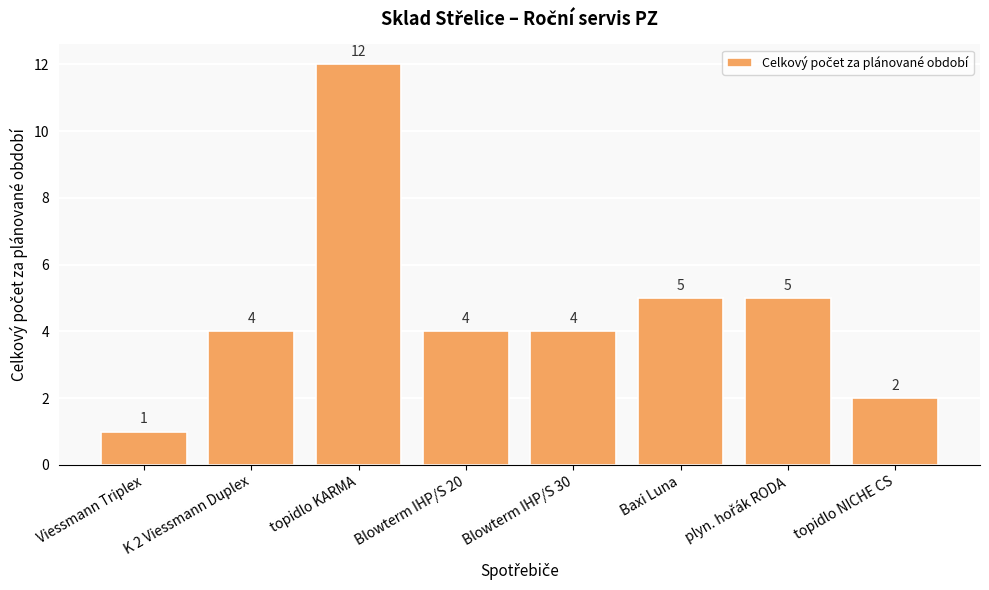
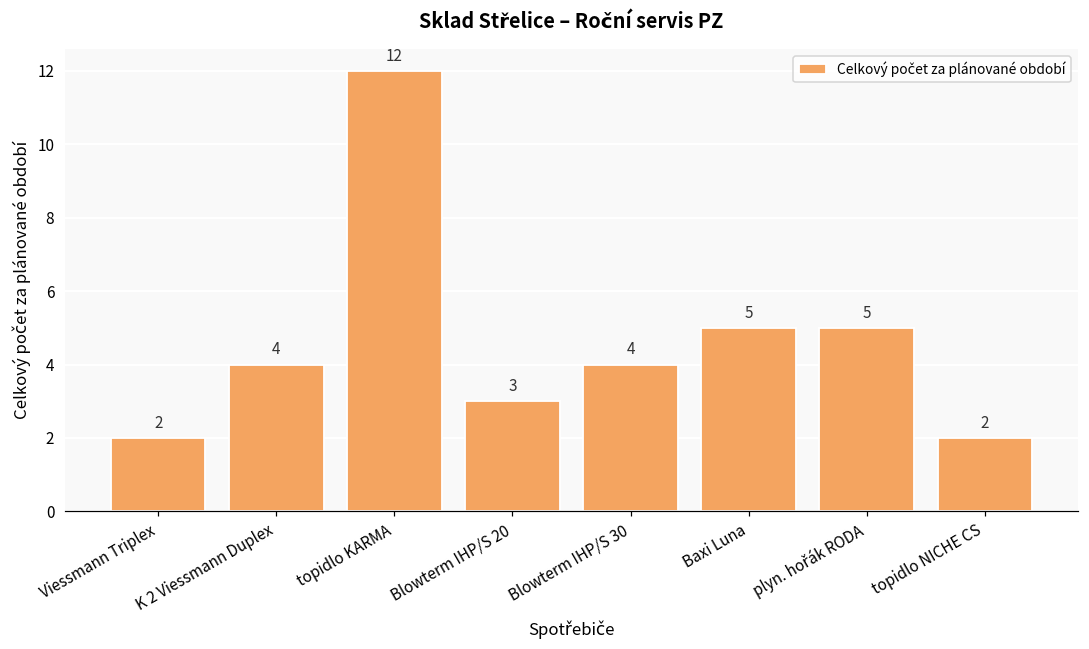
  {
-   "Viessmann Triplex": 1,
+   "Viessmann Triplex": 2,
    "K 2 Viessmann Duplex": 4,
    "topidlo KARMA": 12,
-   "Blowterm IHP/S 20": 4,
+   "Blowterm IHP/S 20": 3,
    "Blowterm IHP/S 30": 4,
    "Baxi Luna": 5,
    "plyn. hořák RODA": 5,
    "topidlo NICHE CS": 2
  }
